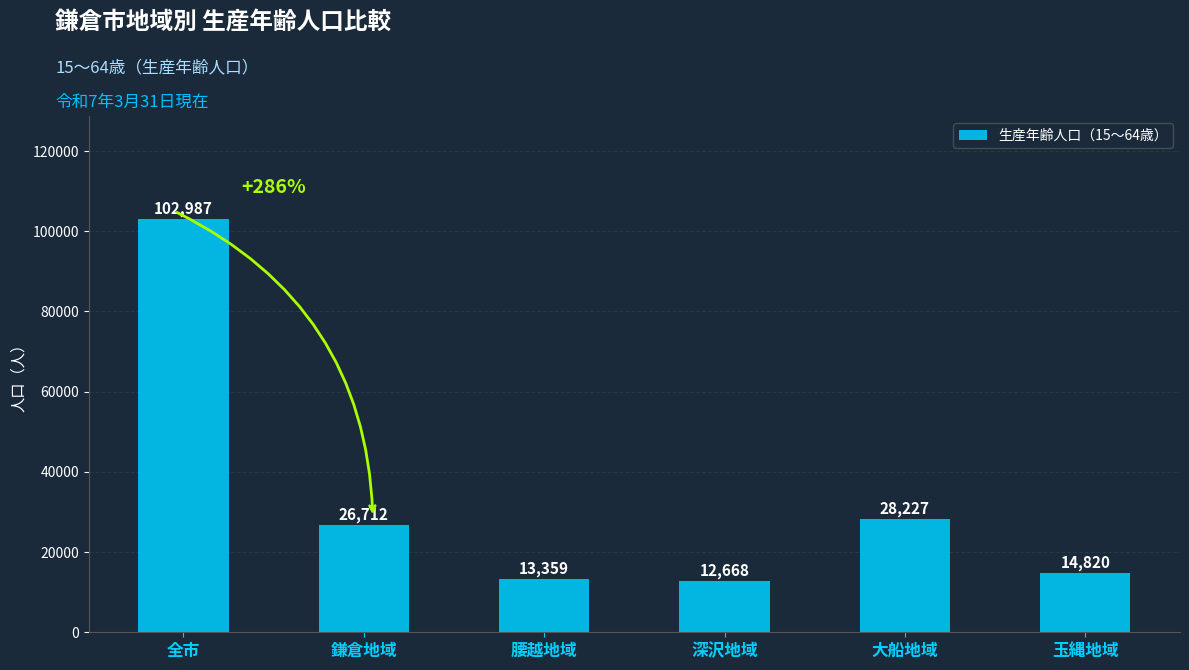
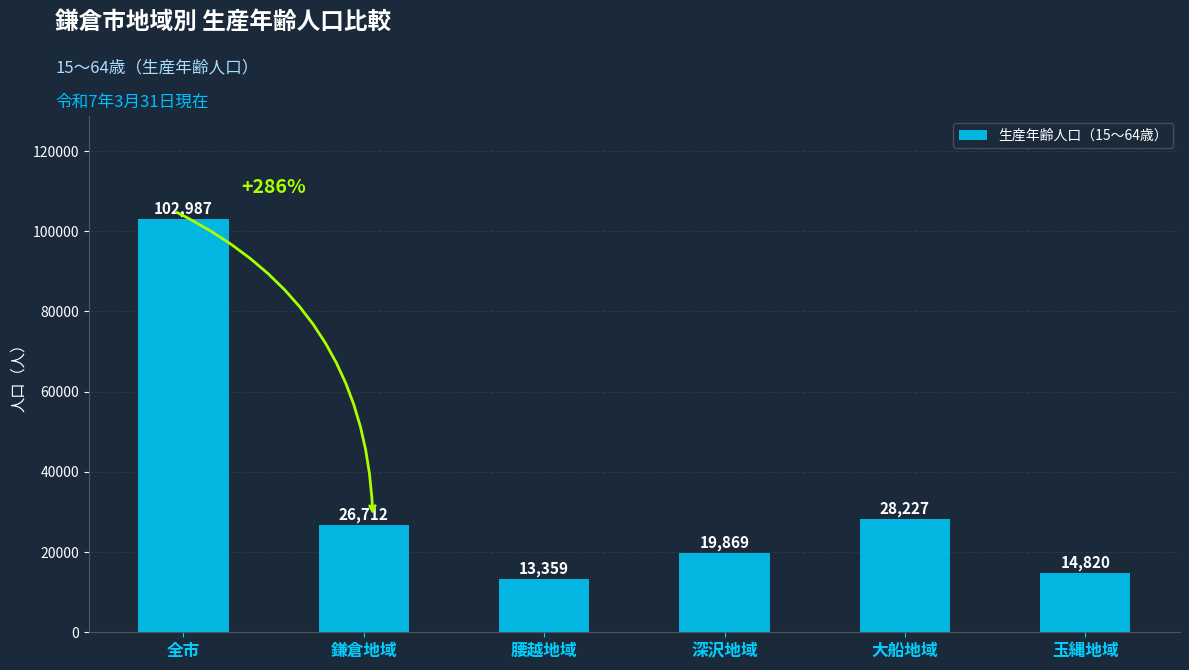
  {
    "全市": "102,987",
    "鎌倉地域": "26,712",
    "腰越地域": "13,359",
-   "深沢地域": "12,668",
+   "深沢地域": "19,869",
    "大船地域": "28,227",
    "玉縄地域": "14,820"
  }
